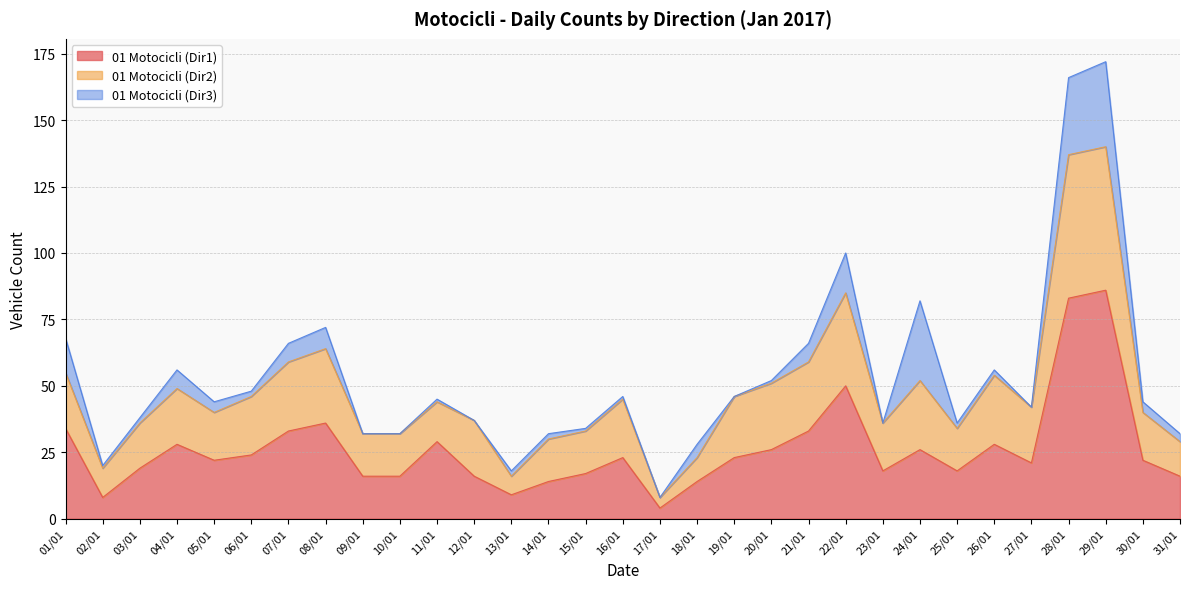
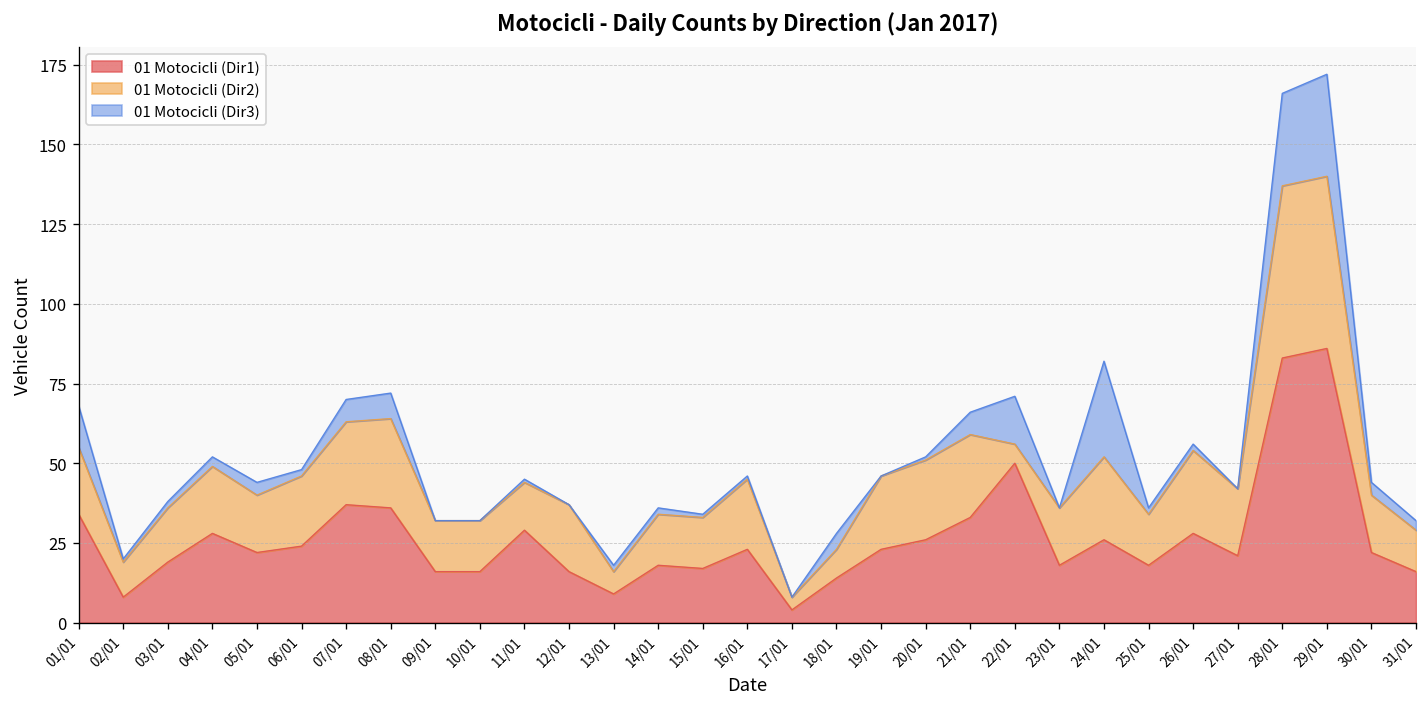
  {
    "01 Motocicli (Dir1)": {
      "01/01": 34,
      "02/01": 8,
      "03/01": 19,
      "04/01": 28,
      "05/01": 22,
      "06/01": 24,
-     "07/01": 33,
+     "07/01": 37,
      "08/01": 36,
      "09/01": 16,
      "10/01": 16,
      "11/01": 29,
      "12/01": 16,
      "13/01": 9,
-     "14/01": 14,
+     "14/01": 18,
      "15/01": 17,
      "16/01": 23,
      "17/01": 4,
      "18/01": 14,
      "19/01": 23,
      "20/01": 26,
      "21/01": 33,
      "22/01": 50,
      "23/01": 18,
      "24/01": 26,
      "25/01": 18,
      "26/01": 28,
      "27/01": 21,
      "28/01": 83,
      "29/01": 86,
      "30/01": 22,
      "31/01": 16
    },
    "01 Motocicli (Dir2)": {
      "01/01": 21,
      "02/01": 11,
      "03/01": 17,
      "04/01": 21,
      "05/01": 18,
      "06/01": 22,
      "07/01": 26,
      "08/01": 28,
      "11/01": 15,
      "13/01": 7,
      "14/01": 16,
      "15/01": 16,
      "16/01": 22,
      "18/01": 9,
      "20/01": 25,
      "21/01": 26,
-     "22/01": 35,
+     "22/01": 6,
      "24/01": 26,
      "25/01": 16,
      "26/01": 26,
      "28/01": 54,
      "29/01": 54,
      "30/01": 18,
      "31/01": 13
    },
    "01 Motocicli (Dir3)": {
      "01/01": 13,
      "02/01": 1,
      "03/01": 2,
-     "04/01": 7,
+     "04/01": 3,
      "05/01": 4,
      "06/01": 2,
      "07/01": 7,
      "08/01": 8,
      "11/01": 1,
      "13/01": 2,
      "14/01": 2,
      "15/01": 1,
      "16/01": 1,
      "18/01": 5,
      "20/01": 1,
      "21/01": 7,
      "22/01": 15,
      "24/01": 30,
      "25/01": 2,
      "26/01": 2,
      "28/01": 29,
      "29/01": 32,
      "30/01": 4,
      "31/01": 3
    }
  }
